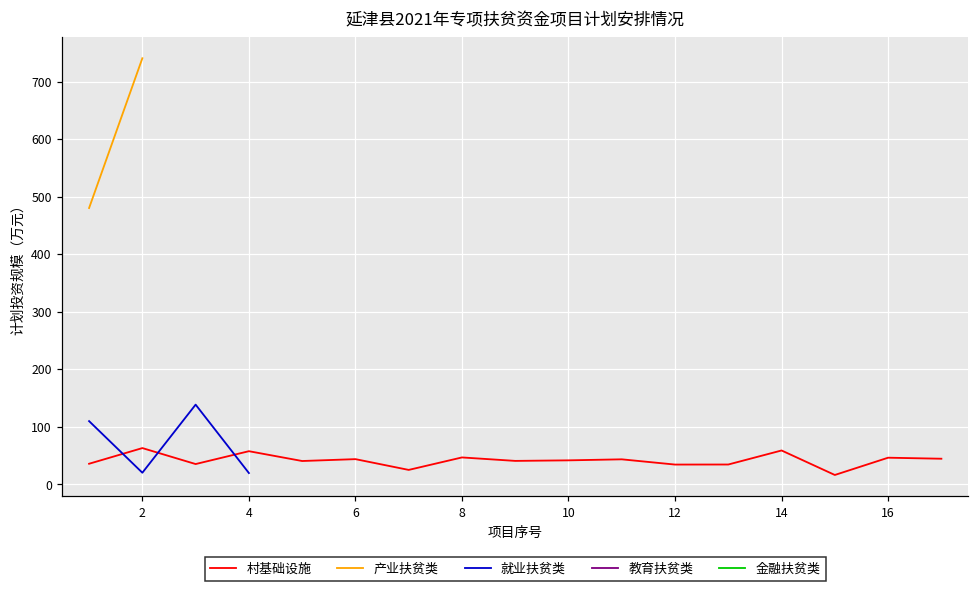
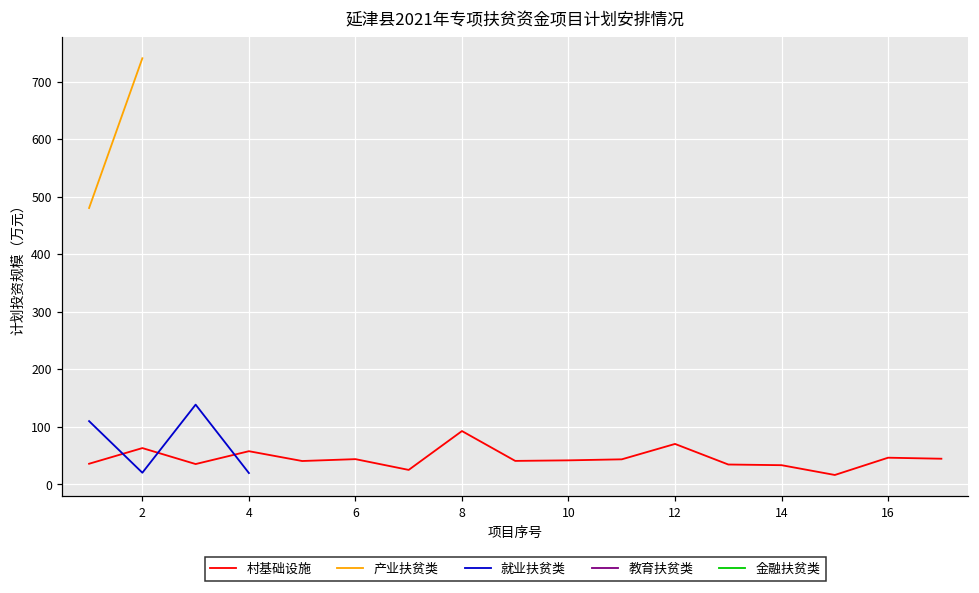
  {
    "村基础设施": {
      "2": 60,
      "4": 60,
      "6": 40,
-     "8": 50,
+     "8": 90,
      "10": 40,
-     "12": 30,
-     "14": 60,
+     "12": 70,
+     "14": 30,
      "16": 50
    },
    "产业扶贫类": {
      "2": 740
    },
    "就业扶贫类": {
      "2": 20,
      "4": 20
    }
  }
